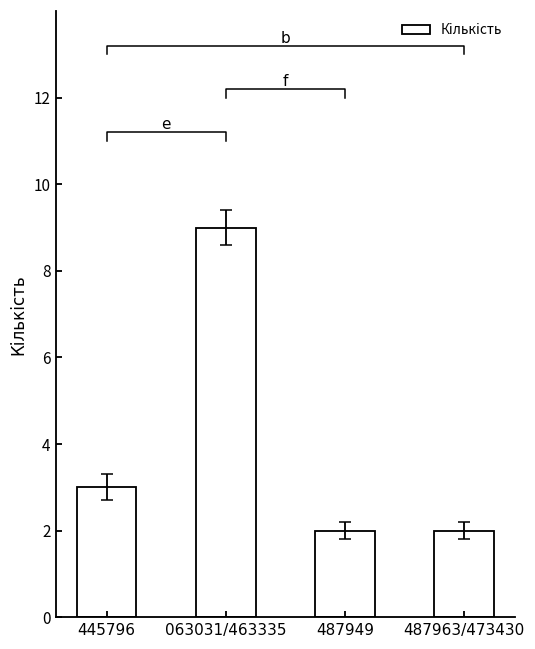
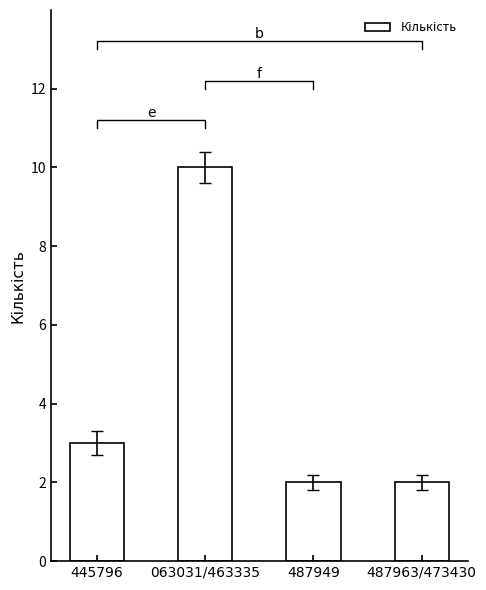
  {
    "Кількість": {
      "445796": 3,
-     "063031/463335": 9,
+     "063031/463335": 10,
      "487949": 2,
      "487963/473430": 2
    }
  }
